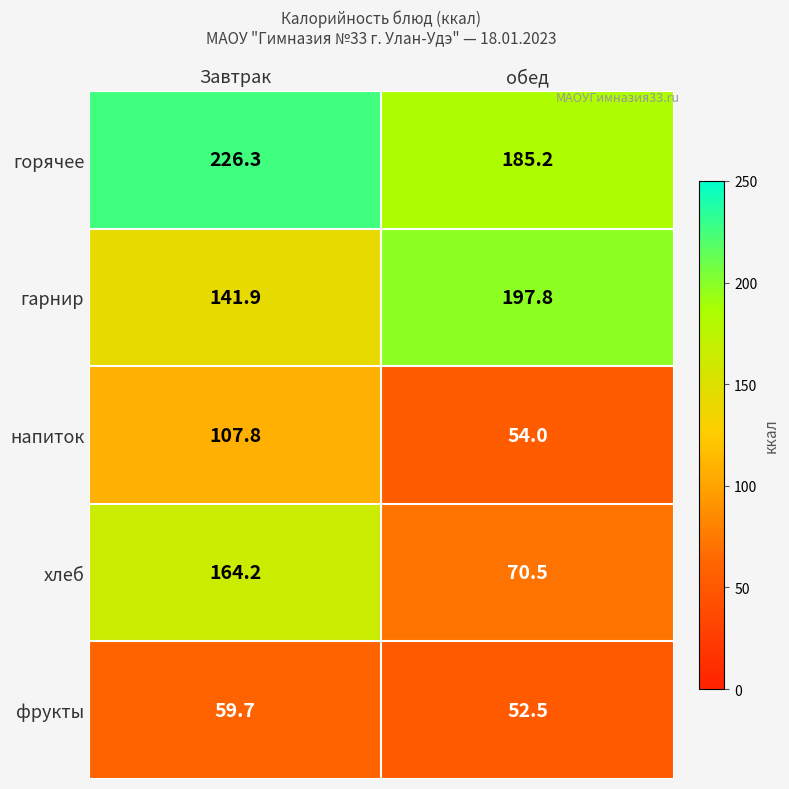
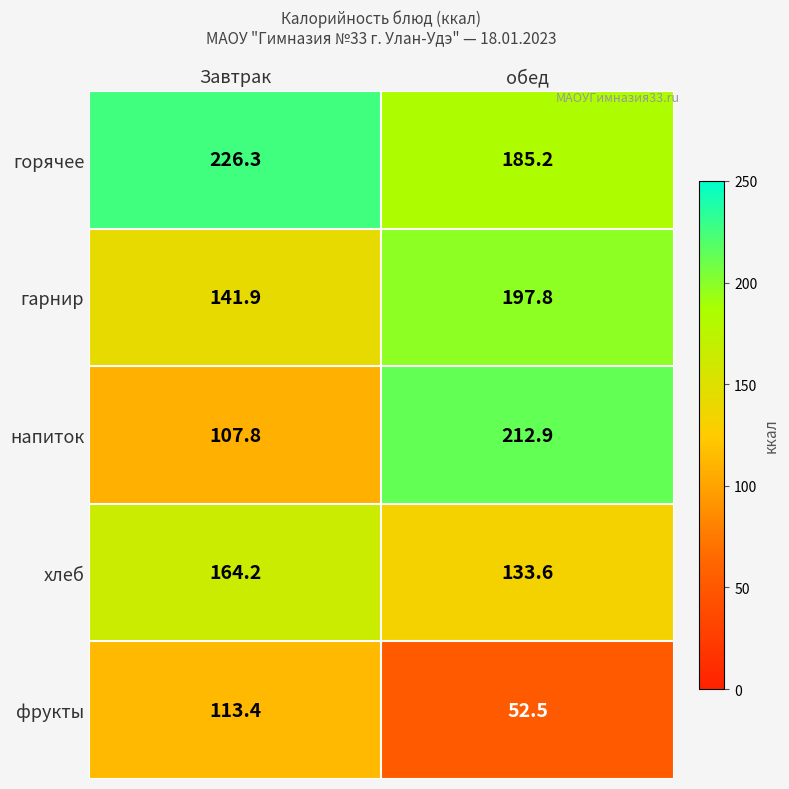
  {
    "горячее": {
      "Завтрак": 226.3
    },
    "гарнир": {
      "Завтрак": 141.9,
      "обед": 197.8
    },
    "напиток": {
      "Завтрак": 107.8,
-     "обед": 54.0
+     "обед": 212.9
    },
    "хлеб": {
      "Завтрак": 164.2,
-     "обед": 70.5
+     "обед": 133.6
    },
    "фрукты": {
-     "Завтрак": 59.7,
+     "Завтрак": 113.4,
      "обед": 52.5
    }
  }
